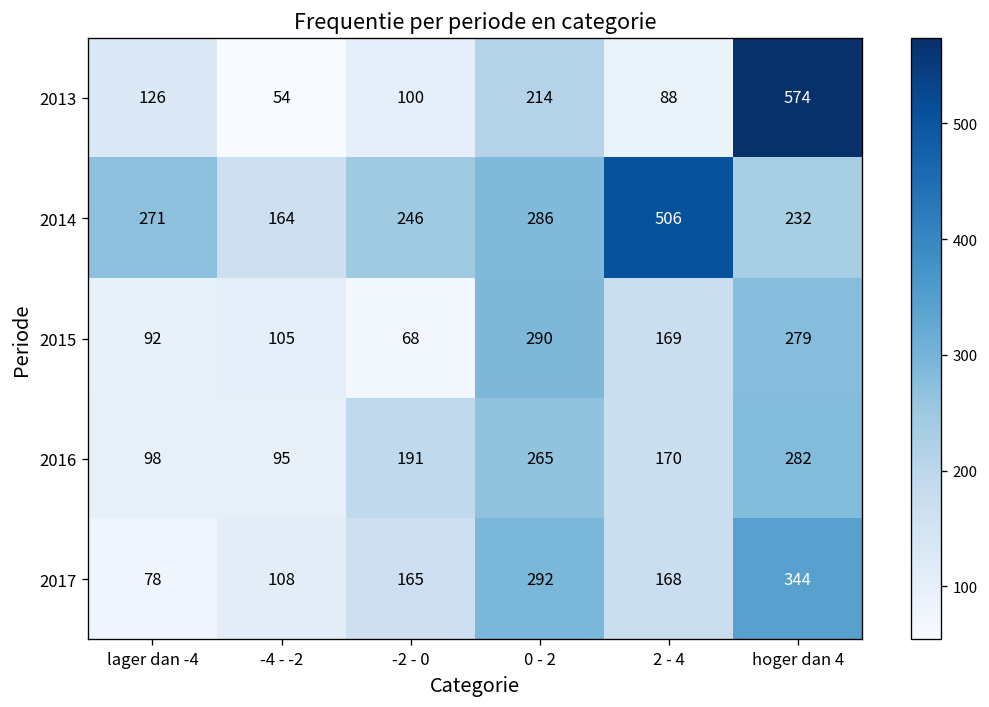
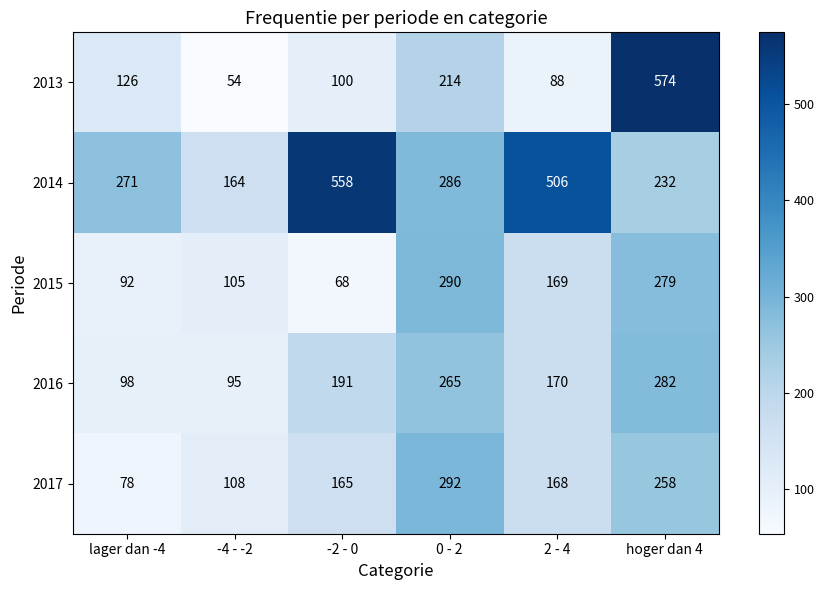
  {
    "2013": {
      "lager dan -4": 126,
      "-4 - -2": 54,
      "-2 - 0": 100,
      "0 - 2": 214,
      "2 - 4": 88,
      "hoger dan 4": 574
    },
    "2014": {
      "lager dan -4": 271,
      "-4 - -2": 164,
-     "-2 - 0": 246,
+     "-2 - 0": 558,
      "0 - 2": 286,
      "2 - 4": 506,
      "hoger dan 4": 232
    },
    "2015": {
      "lager dan -4": 92,
      "-4 - -2": 105,
      "-2 - 0": 68,
      "0 - 2": 290,
      "2 - 4": 169,
      "hoger dan 4": 279
    },
    "2016": {
      "lager dan -4": 98,
      "-4 - -2": 95,
      "-2 - 0": 191,
      "0 - 2": 265,
      "2 - 4": 170,
      "hoger dan 4": 282
    },
    "2017": {
      "lager dan -4": 78,
      "-4 - -2": 108,
      "-2 - 0": 165,
      "0 - 2": 292,
      "2 - 4": 168,
-     "hoger dan 4": 344
+     "hoger dan 4": 258
    }
  }
